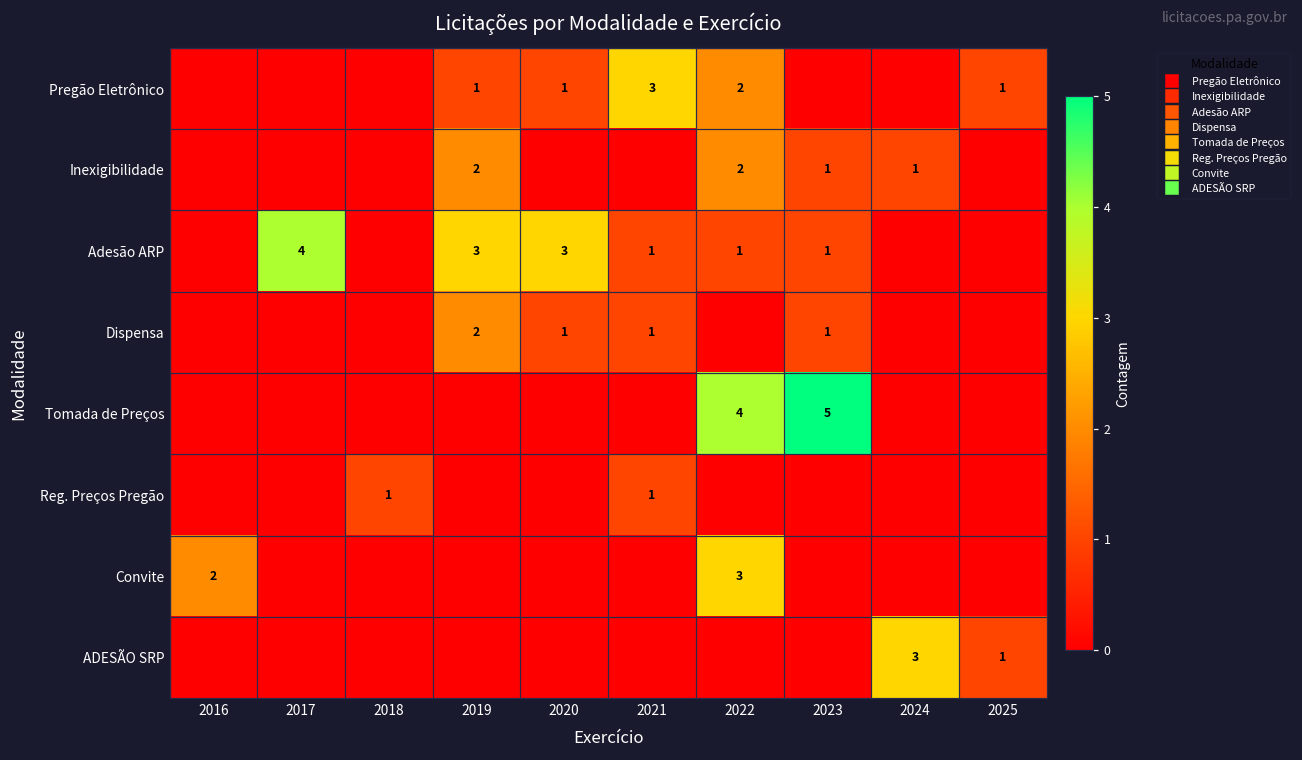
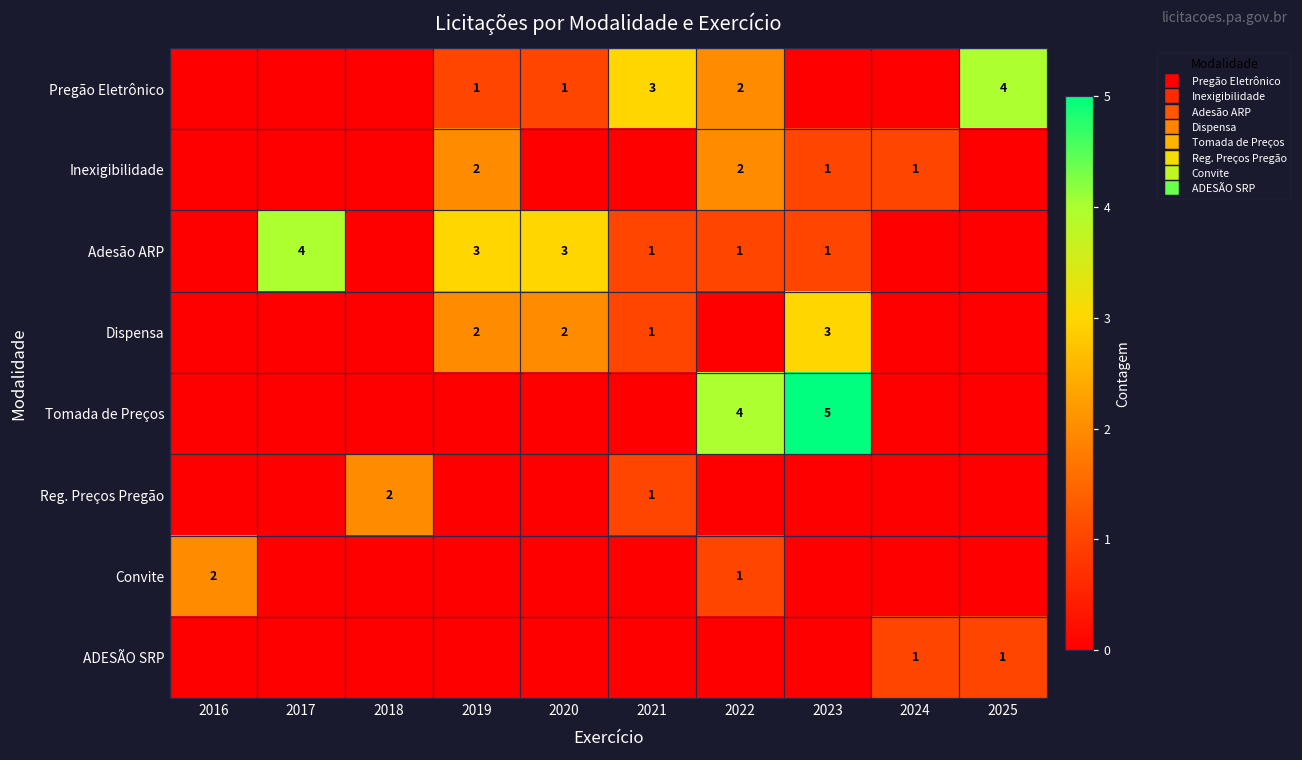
  {
    "Pregão Eletrônico": {
      "2019": 1,
      "2020": 1,
      "2021": 3,
      "2022": 2,
-     "2025": 1
+     "2025": 4
    },
    "Inexigibilidade": {
      "2019": 2,
      "2022": 2,
      "2023": 1,
      "2024": 1
    },
    "Adesão ARP": {
      "2017": 4,
      "2019": 3,
      "2020": 3,
      "2021": 1,
      "2022": 1,
      "2023": 1
    },
    "Dispensa": {
      "2019": 2,
-     "2020": 1,
+     "2020": 2,
      "2021": 1,
-     "2023": 1
+     "2023": 3
    },
    "Tomada de Preços": {
      "2022": 4,
      "2023": 5
    },
    "Reg. Preços Pregão": {
-     "2018": 1,
+     "2018": 2,
      "2021": 1
    },
    "Convite": {
      "2016": 2,
-     "2022": 3
+     "2022": 1
    },
    "ADESÃO SRP": {
-     "2024": 3,
+     "2024": 1,
      "2025": 1
    }
  }
